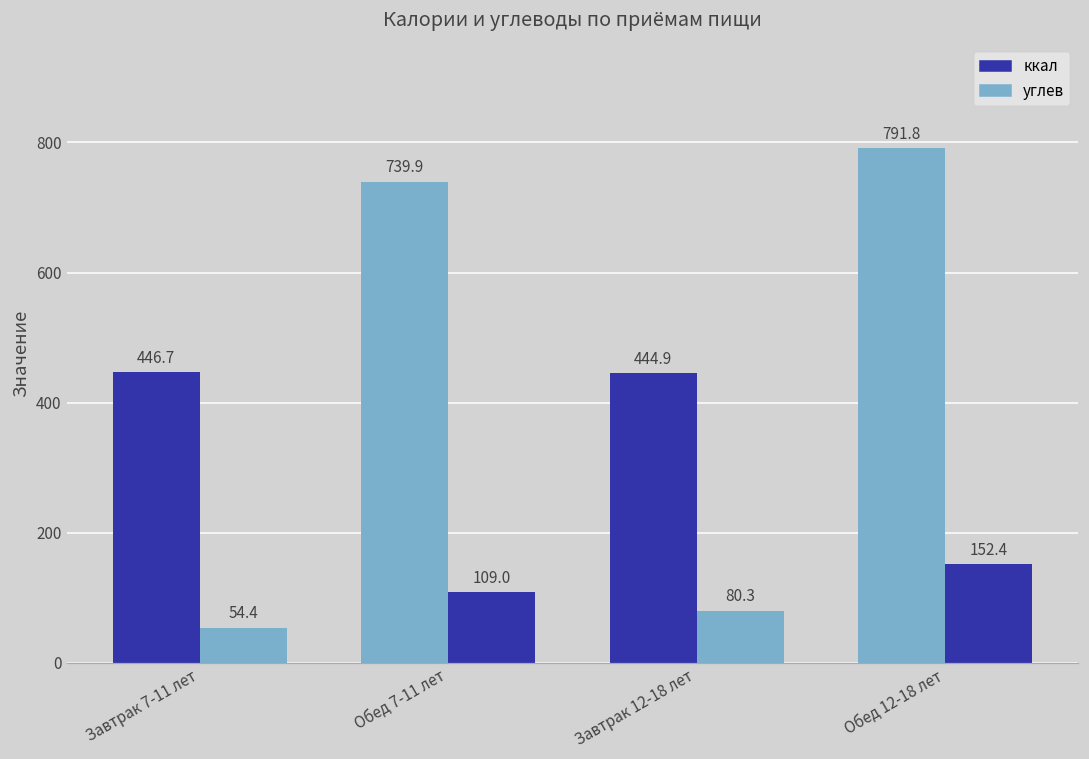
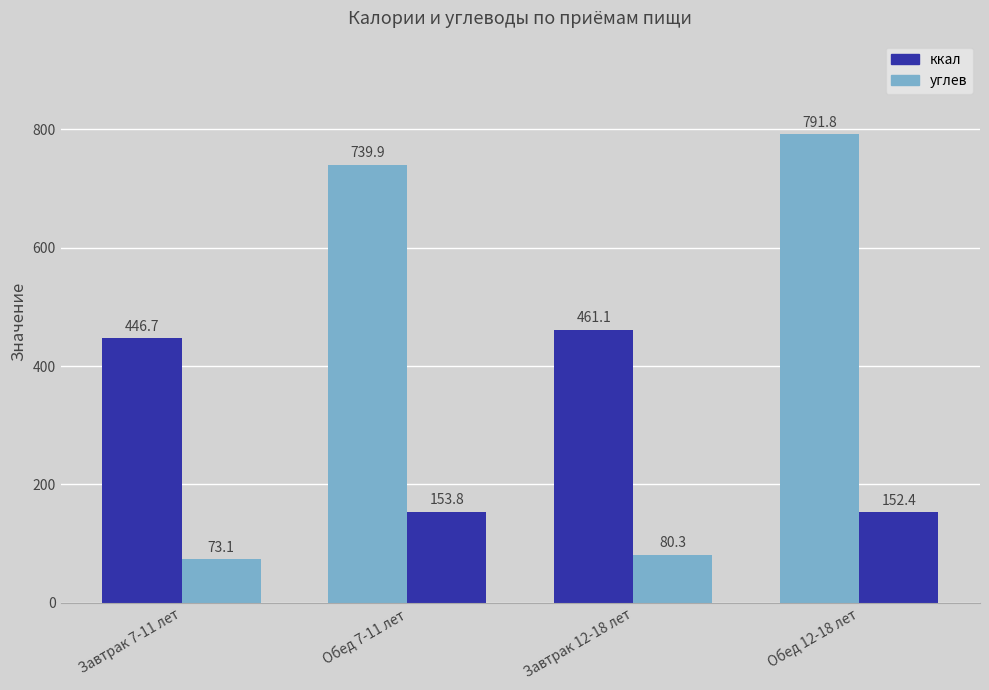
  {
    "ккал": {
      "Завтрак 7-11 лет": 446.7,
      "Обед 7-11 лет": 739.9,
-     "Завтрак 12-18 лет": 444.9,
+     "Завтрак 12-18 лет": 461.1,
      "Обед 12-18 лет": 791.8
    },
    "углев": {
-     "Завтрак 7-11 лет": 54.4,
-     "Обед 7-11 лет": 109.0,
+     "Завтрак 7-11 лет": 73.1,
+     "Обед 7-11 лет": 153.8,
      "Завтрак 12-18 лет": 80.3,
      "Обед 12-18 лет": 152.4
    }
  }
